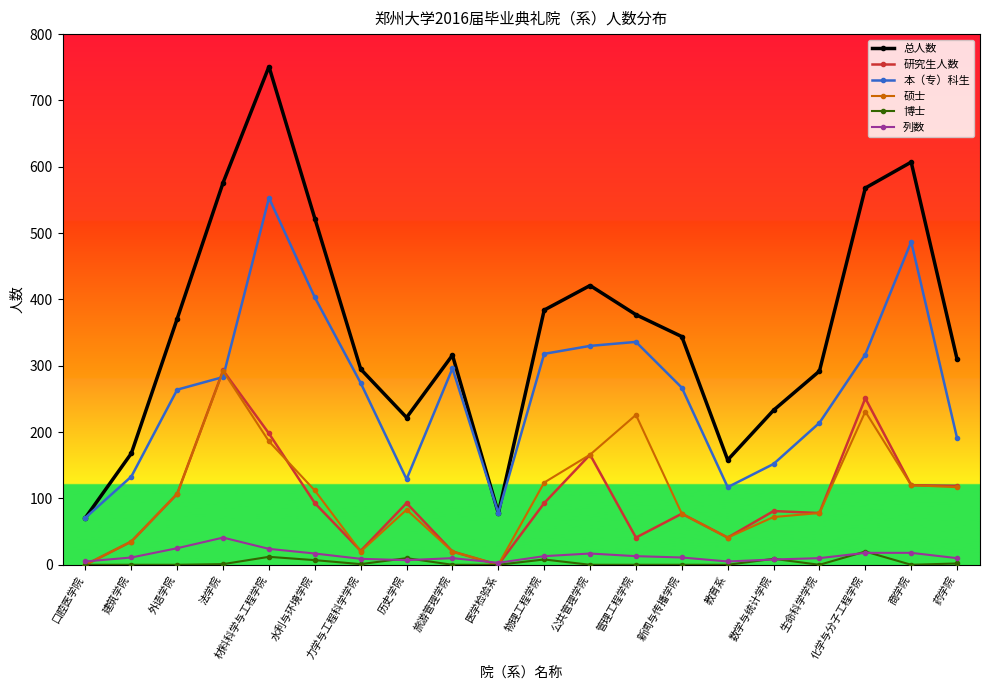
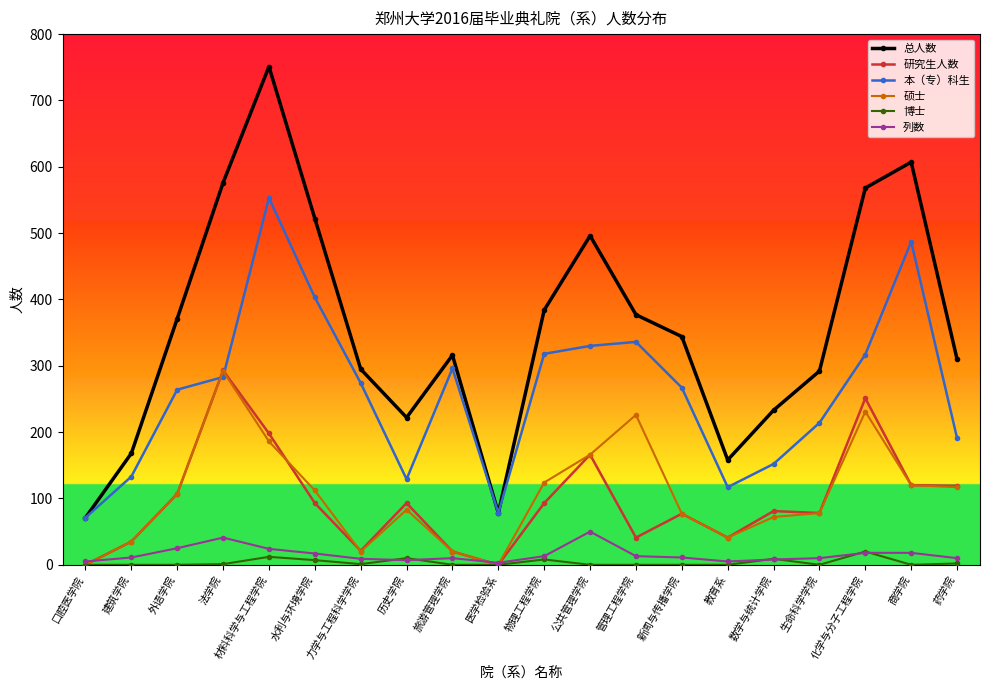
  {
    "总人数": {
      "建筑学院": 170,
      "外语学院": 370,
      "法学院": 580,
      "材料科学与工程学院": 750,
      "水利与环境学院": 520,
      "力学与工程科学学院": 300,
      "历史学院": 220,
      "旅游管理学院": 320,
      "物理工程学院": 380,
-     "公共管理学院": 420,
+     "公共管理学院": 500,
      "管理工程学院": 380,
      "新闻与传播学院": 340,
      "教育系": 160,
      "数学与统计学院": 230,
      "生命科学学院": 290,
      "化学与分子工程学院": 570,
      "商学院": 610,
      "药学院": 310
    },
    "研究生人数": {
      "材料科学与工程学院": 200,
      "水利与环境学院": 90,
      "历史学院": 90,
      "物理工程学院": 90,
      "管理工程学院": 40,
      "数学与统计学院": 80,
      "化学与分子工程学院": 250
    },
    "本（专）科生": {
      "建筑学院": 130,
      "外语学院": 260,
      "法学院": 280,
      "材料科学与工程学院": 550,
      "水利与环境学院": 400,
      "力学与工程科学学院": 270,
      "历史学院": 130,
      "旅游管理学院": 300,
      "物理工程学院": 320,
      "公共管理学院": 330,
      "管理工程学院": 340,
      "新闻与传播学院": 270,
      "教育系": 120,
      "数学与统计学院": 150,
      "生命科学学院": 210,
      "化学与分子工程学院": 320,
      "商学院": 490,
      "药学院": 190
    },
    "硕士": {
      "材料科学与工程学院": 190,
      "水利与环境学院": 110,
      "历史学院": 80,
      "物理工程学院": 120,
      "管理工程学院": 230,
      "数学与统计学院": 70,
      "化学与分子工程学院": 230
    },
    "博士": {
      "建筑学院": 0,
      "外语学院": 0,
      "法学院": 0,
      "材料科学与工程学院": 10,
      "水利与环境学院": 10,
      "力学与工程科学学院": 0,
      "旅游管理学院": 0,
      "物理工程学院": 10,
      "公共管理学院": 0,
      "管理工程学院": 0,
      "新闻与传播学院": 0,
      "教育系": 0,
      "生命科学学院": 0,
      "商学院": 0,
      "药学院": 0
    },
    "列数": {
      "口腔医学院": 10,
      "建筑学院": 10,
      "外语学院": 30,
      "法学院": 40,
      "材料科学与工程学院": 20,
      "水利与环境学院": 20,
      "力学与工程科学学院": 10,
      "旅游管理学院": 10,
      "物理工程学院": 10,
-     "公共管理学院": 20,
+     "公共管理学院": 50,
      "管理工程学院": 10,
      "新闻与传播学院": 10,
      "教育系": 10,
      "生命科学学院": 10,
      "商学院": 20,
      "药学院": 10
    }
  }
